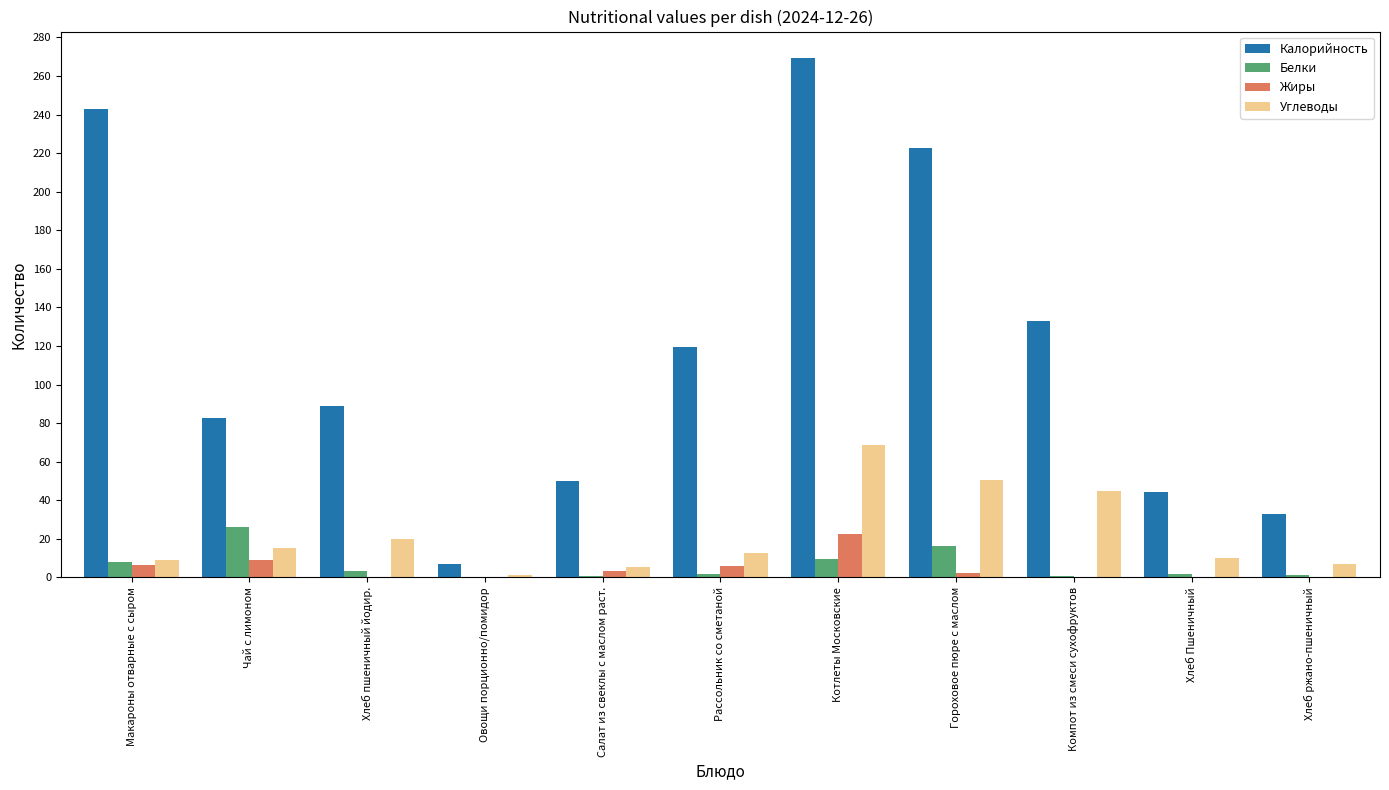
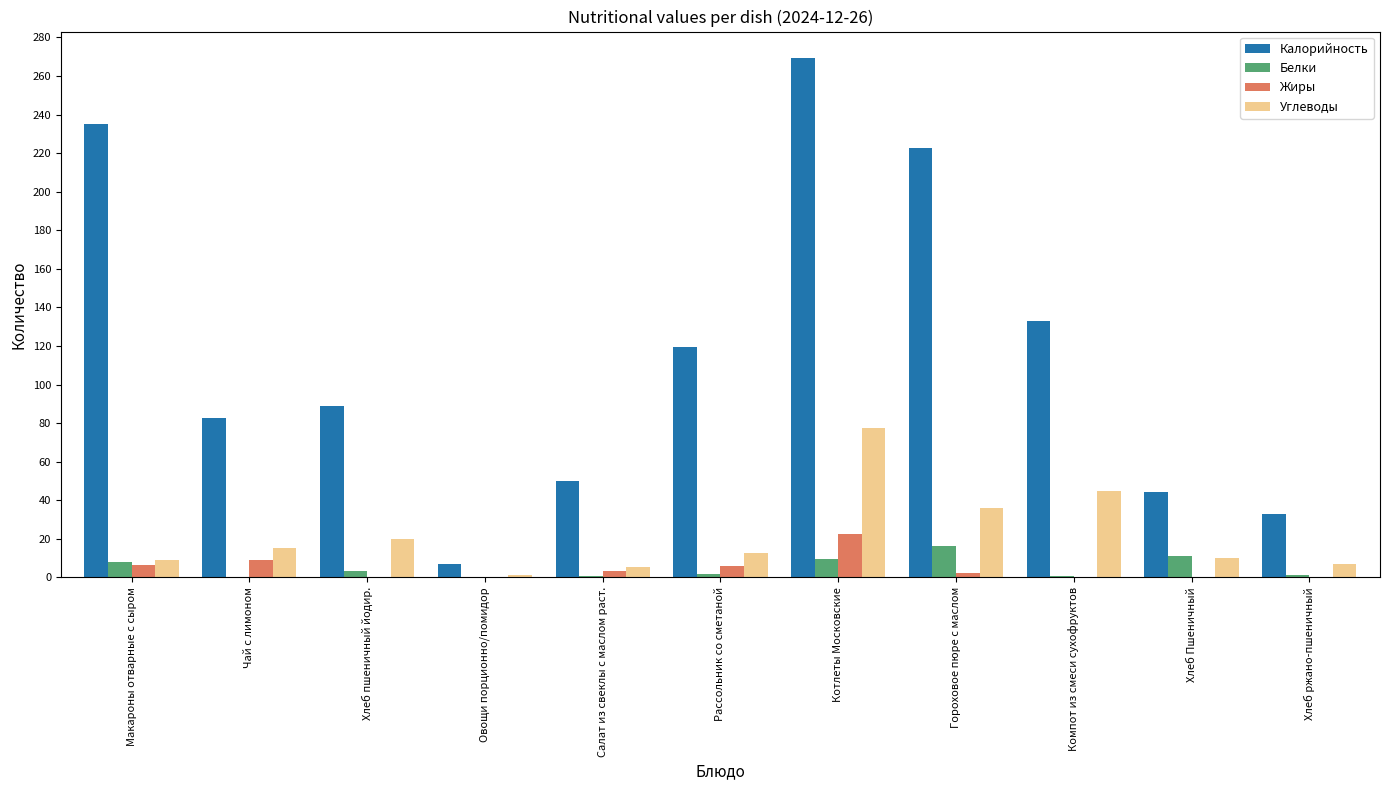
  {
    "Калорийность": {
-     "Макароны отварные с сыром": 243,
+     "Макароны отварные с сыром": 235,
      "Чай с лимоном": 83,
      "Хлеб пшеничный йодир.": 89,
      "Овощи порционно/помидор": 7,
      "Салат из свеклы с маслом раст.": 50,
      "Рассольник со сметаной": 120,
      "Котлеты Московские": 270,
      "Гороховое пюре с маслом": 223,
      "Компот из смеси сухофруктов": 133,
      "Хлеб Пшеничный": 44,
      "Хлеб ржано-пшеничный": 33
    },
    "Белки": {
      "Макароны отварные с сыром": 8,
-     "Чай с лимоном": 26,
+     "Чай с лимоном": 0,
      "Хлеб пшеничный йодир.": 3,
      "Рассольник со сметаной": 2,
      "Котлеты Московские": 9,
      "Гороховое пюре с маслом": 16,
-     "Хлеб Пшеничный": 2,
+     "Хлеб Пшеничный": 11,
      "Хлеб ржано-пшеничный": 1
    },
    "Жиры": {
      "Макароны отварные с сыром": 6,
      "Чай с лимоном": 9,
      "Салат из свеклы с маслом раст.": 3,
      "Рассольник со сметаной": 6,
      "Котлеты Московские": 23,
      "Гороховое пюре с маслом": 3
    },
    "Углеводы": {
      "Макароны отварные с сыром": 9,
      "Чай с лимоном": 15,
      "Хлеб пшеничный йодир.": 20,
      "Овощи порционно/помидор": 1,
      "Салат из свеклы с маслом раст.": 5,
      "Рассольник со сметаной": 13,
-     "Котлеты Московские": 69,
-     "Гороховое пюре с маслом": 50,
+     "Котлеты Московские": 77,
+     "Гороховое пюре с маслом": 36,
      "Компот из смеси сухофруктов": 45,
      "Хлеб Пшеничный": 10,
      "Хлеб ржано-пшеничный": 7
    }
  }
